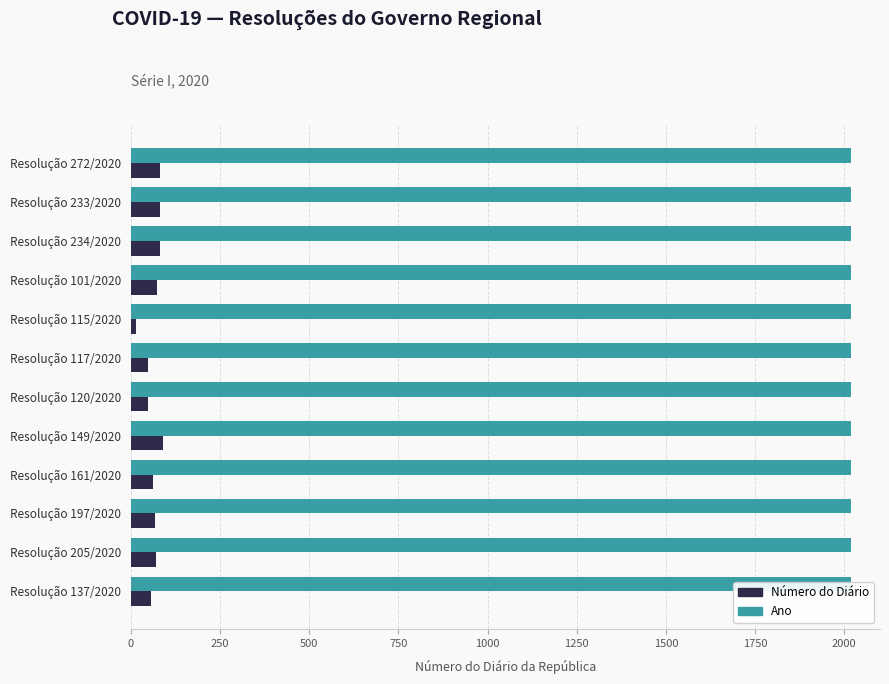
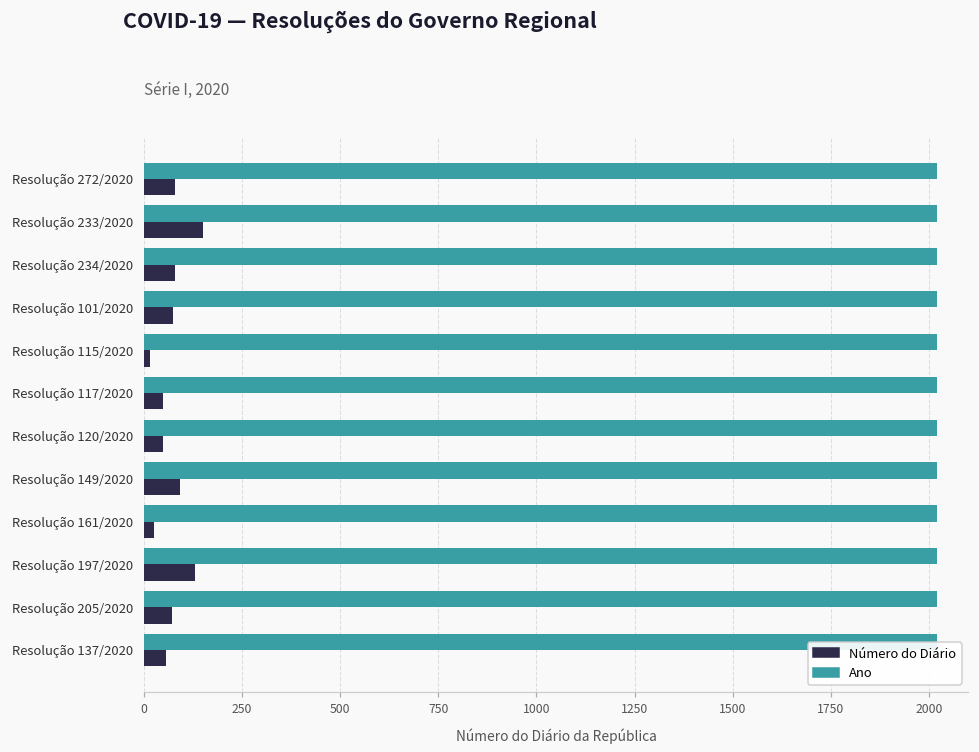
  {
    "Número do Diário": {
      "Resolução 272/2020": 80,
-     "Resolução 233/2020": 80,
+     "Resolução 233/2020": 150,
      "Resolução 234/2020": 80,
      "Resolução 101/2020": 70,
      "Resolução 115/2020": 20,
      "Resolução 117/2020": 50,
      "Resolução 120/2020": 50,
      "Resolução 149/2020": 90,
-     "Resolução 161/2020": 60,
-     "Resolução 197/2020": 70,
+     "Resolução 161/2020": 30,
+     "Resolução 197/2020": 130,
      "Resolução 205/2020": 70,
      "Resolução 137/2020": 60
    },
    "Ano": {
      "Resolução 272/2020": 2020,
      "Resolução 233/2020": 2020,
      "Resolução 234/2020": 2020,
      "Resolução 101/2020": 2020,
      "Resolução 115/2020": 2020,
      "Resolução 117/2020": 2020,
      "Resolução 120/2020": 2020,
      "Resolução 149/2020": 2020,
      "Resolução 161/2020": 2020,
      "Resolução 197/2020": 2020,
      "Resolução 205/2020": 2020
    }
  }
